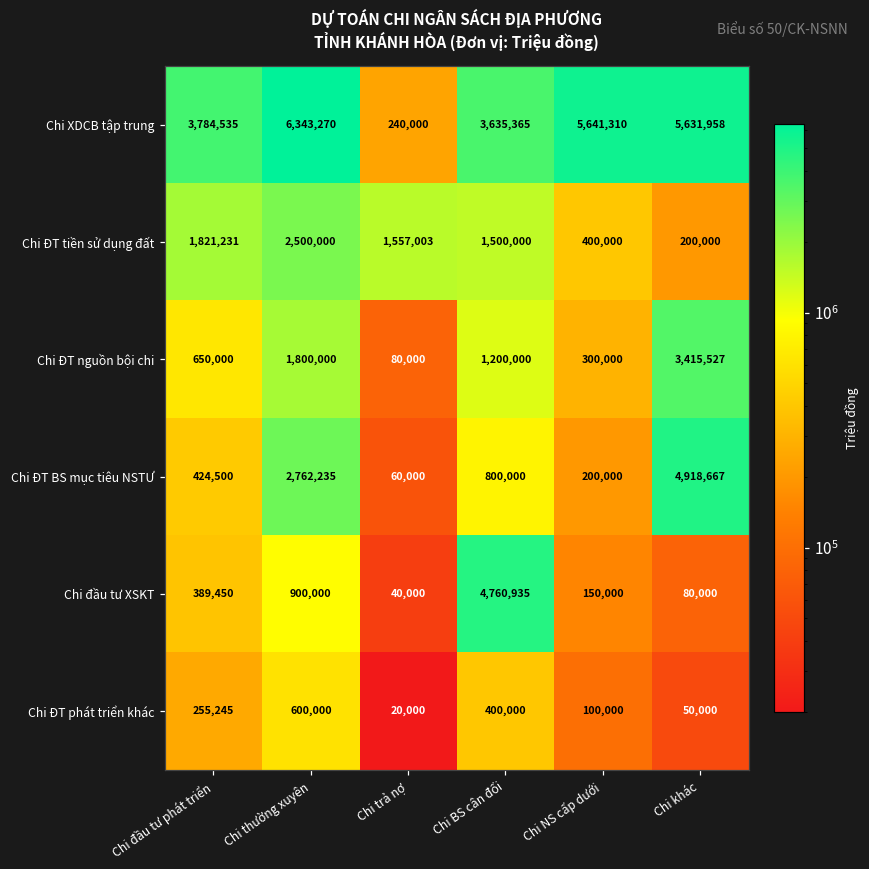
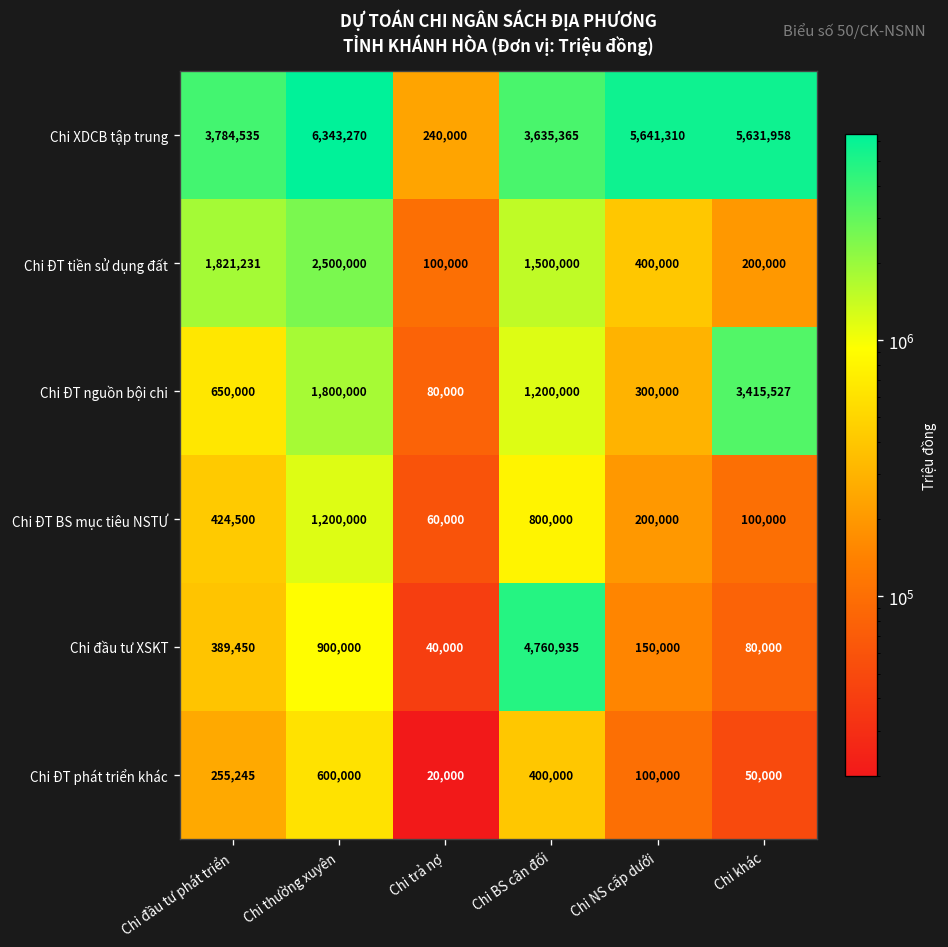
  {
    "Chi XDCB tập trung": {
      "Chi đầu tư phát triển": "3,784,535",
      "Chi thường xuyên": "6,343,270",
      "Chi trả nợ": "240,000",
      "Chi BS cân đối": "3,635,365",
      "Chi NS cấp dưới": "5,641,310",
      "Chi khác": "5,631,958"
    },
    "Chi ĐT tiền sử dụng đất": {
      "Chi đầu tư phát triển": "1,821,231",
      "Chi thường xuyên": "2,500,000",
-     "Chi trả nợ": "1,557,003",
+     "Chi trả nợ": "100,000",
      "Chi BS cân đối": "1,500,000",
      "Chi NS cấp dưới": "400,000",
      "Chi khác": "200,000"
    },
    "Chi ĐT nguồn bội chi": {
      "Chi đầu tư phát triển": "650,000",
      "Chi thường xuyên": "1,800,000",
      "Chi trả nợ": "80,000",
      "Chi BS cân đối": "1,200,000",
      "Chi NS cấp dưới": "300,000",
      "Chi khác": "3,415,527"
    },
    "Chi ĐT BS mục tiêu NSTƯ": {
      "Chi đầu tư phát triển": "424,500",
-     "Chi thường xuyên": "2,762,235",
+     "Chi thường xuyên": "1,200,000",
      "Chi trả nợ": "60,000",
      "Chi BS cân đối": "800,000",
      "Chi NS cấp dưới": "200,000",
-     "Chi khác": "4,918,667"
+     "Chi khác": "100,000"
    },
    "Chi đầu tư XSKT": {
      "Chi đầu tư phát triển": "389,450",
      "Chi thường xuyên": "900,000",
      "Chi trả nợ": "40,000",
      "Chi BS cân đối": "4,760,935",
      "Chi NS cấp dưới": "150,000",
      "Chi khác": "80,000"
    },
    "Chi ĐT phát triển khác": {
      "Chi đầu tư phát triển": "255,245",
      "Chi thường xuyên": "600,000",
      "Chi trả nợ": "20,000",
      "Chi BS cân đối": "400,000",
      "Chi NS cấp dưới": "100,000",
      "Chi khác": "50,000"
    }
  }
